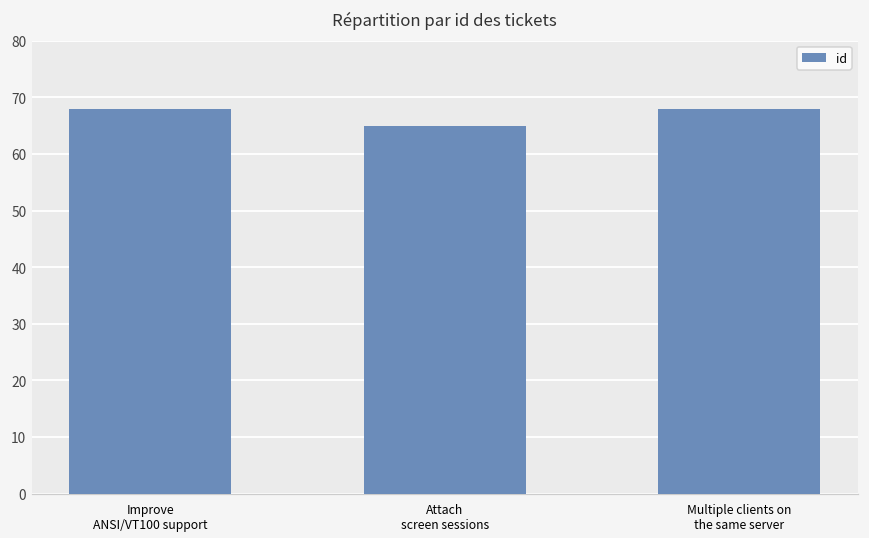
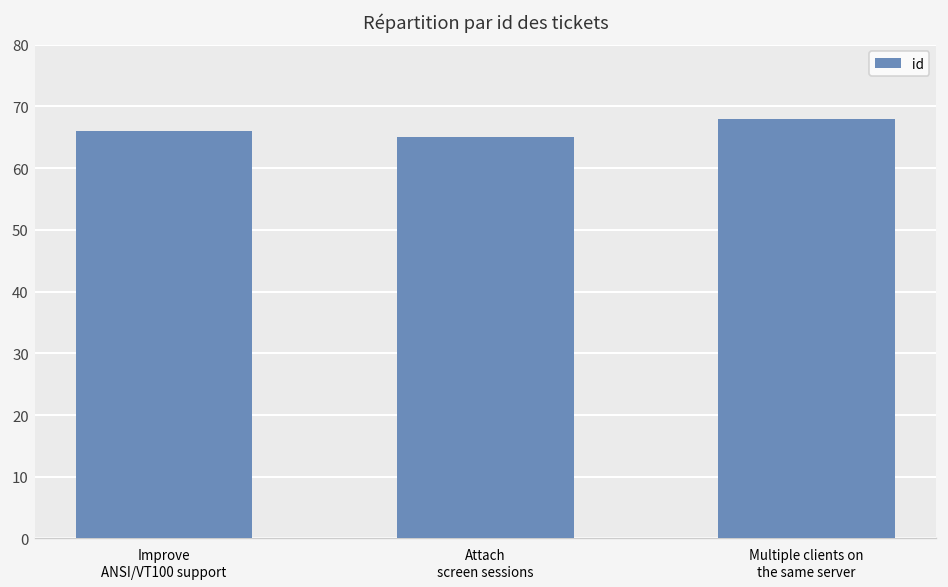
  {
-   "Improve ANSI/VT100 support": 68,
+   "Improve ANSI/VT100 support": 66,
    "Attach screen sessions": 65,
    "Multiple clients on the same server": 68
  }
